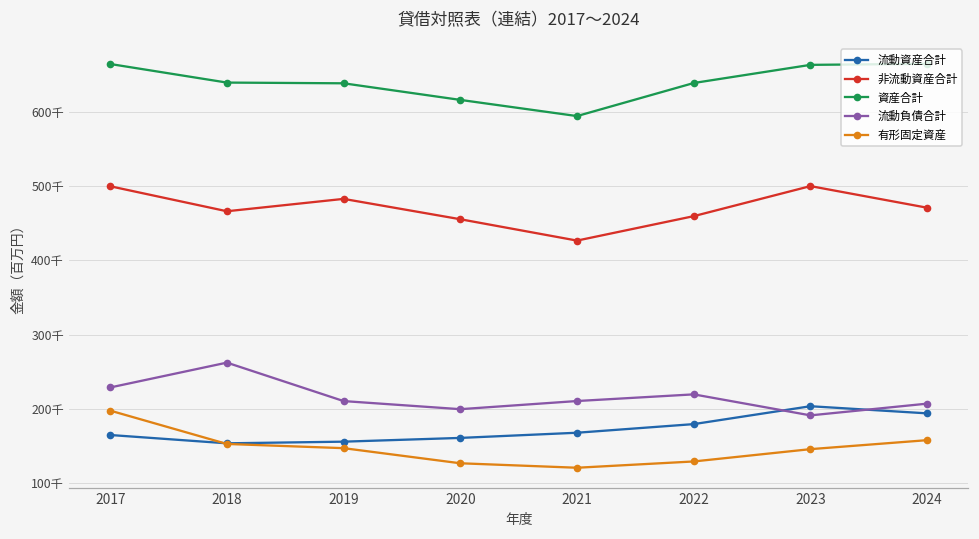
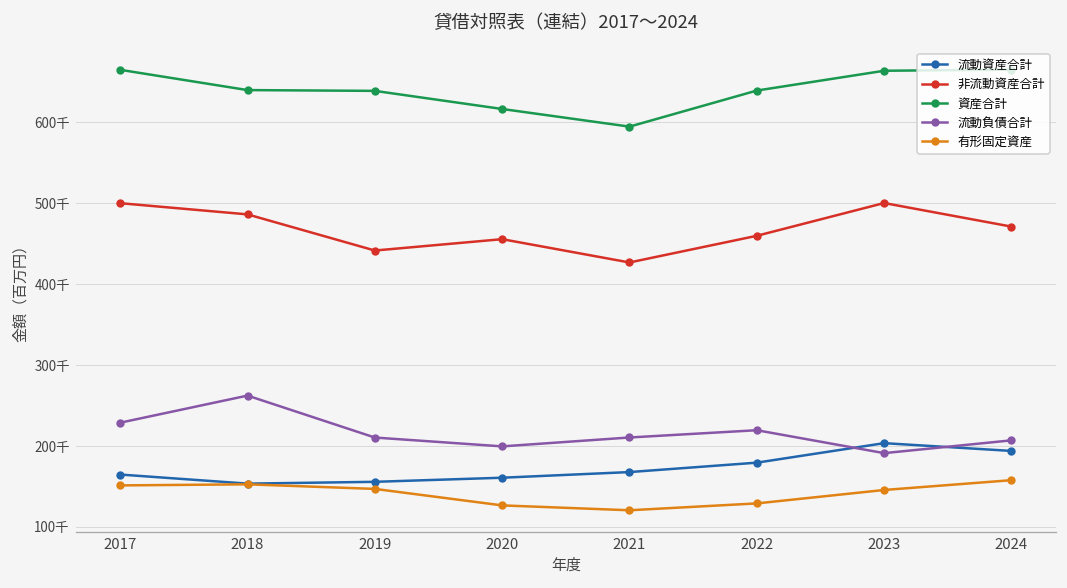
  {
    "流動資産合計": {
      "2017": "160千",
      "2019": "160千",
      "2020": "160千",
      "2021": "170千",
      "2022": "180千",
      "2023": "200千",
      "2024": "190千"
    },
    "非流動資産合計": {
      "2017": "500千",
-     "2018": "470千",
-     "2019": "480千",
+     "2018": "490千",
+     "2019": "440千",
      "2020": "460千",
      "2021": "430千",
      "2022": "460千",
      "2023": "500千",
      "2024": "470千"
    },
    "資産合計": {
      "2017": "660千",
      "2018": "640千",
      "2019": "640千",
      "2020": "620千",
      "2021": "590千",
      "2022": "640千",
      "2023": "660千"
    },
    "流動負債合計": {
      "2017": "230千",
      "2018": "260千",
      "2019": "210千",
      "2020": "200千",
      "2021": "210千",
      "2022": "220千",
      "2023": "190千",
      "2024": "210千"
    },
    "有形固定資産": {
-     "2017": "200千",
+     "2017": "150千",
      "2019": "150千",
      "2020": "130千",
      "2021": "120千",
      "2022": "130千",
      "2023": "150千",
      "2024": "160千"
    }
  }
